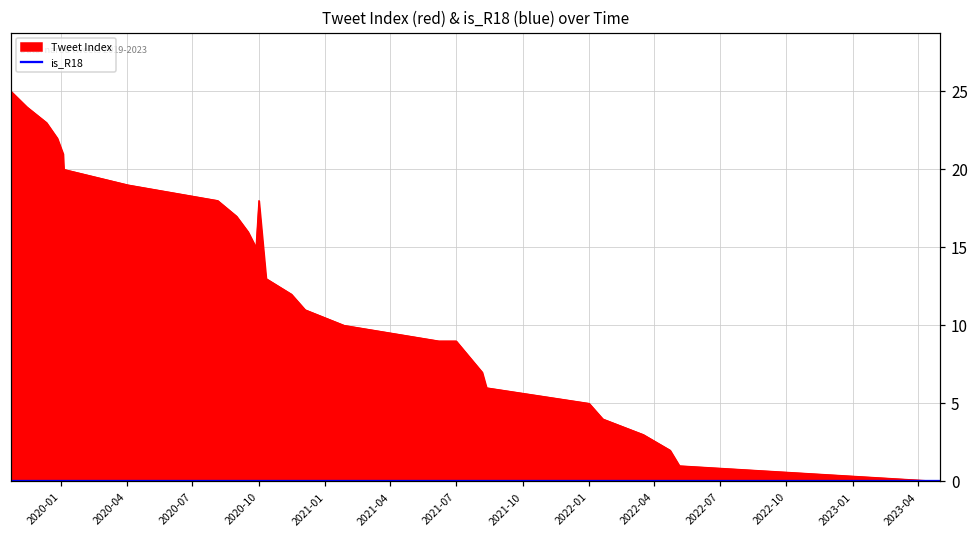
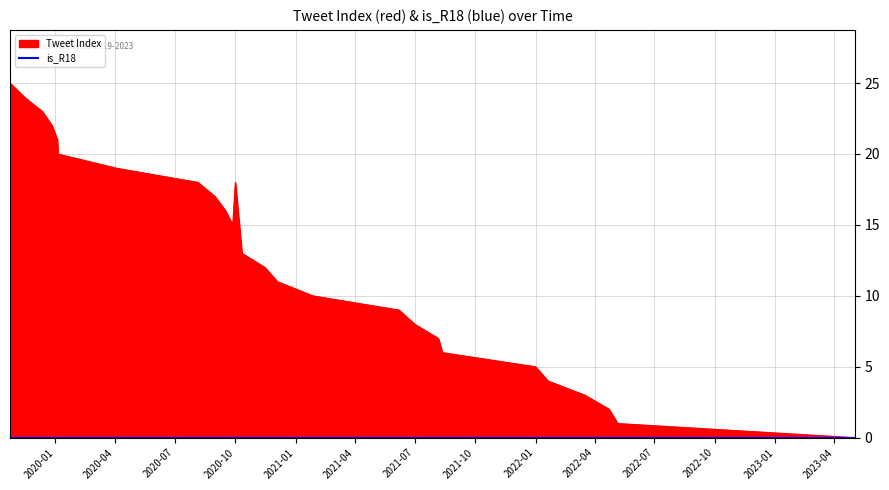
  {
    "Tweet Index": {
      "2020-10": 18,
-     "2021-07": 9,
+     "2021-07": 8,
      "2022-01": 5
    },
    "is_R18": {
      "2020-10": 0,
      "2021-07": 0,
      "2022-01": 0
    }
  }
